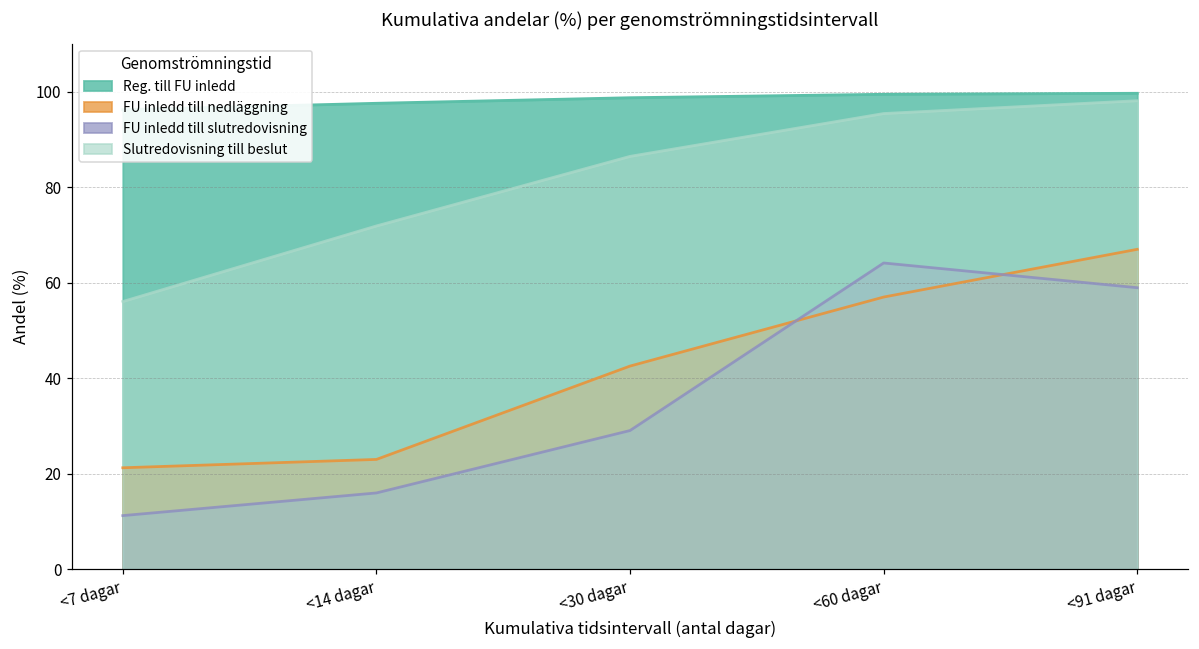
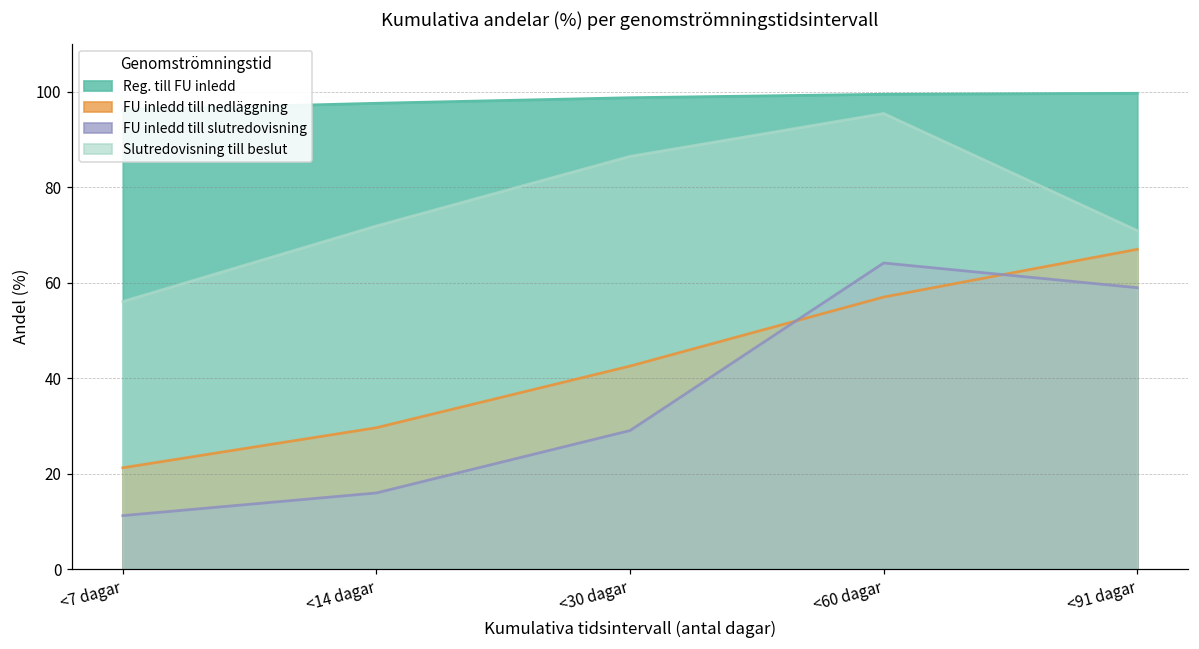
  {
    "Reg. till FU inledd": {
      "<14 dagar": 98,
      "<30 dagar": 99,
      "<60 dagar": 99,
      "<91 dagar": 100
    },
    "FU inledd till nedläggning": {
      "<7 dagar": 21,
-     "<14 dagar": 23,
+     "<14 dagar": 30,
      "<30 dagar": 43,
      "<60 dagar": 57,
      "<91 dagar": 67
    },
    "FU inledd till slutredovisning": {
      "<7 dagar": 11,
      "<14 dagar": 16,
      "<30 dagar": 29,
      "<60 dagar": 64,
      "<91 dagar": 59
    },
    "Slutredovisning till beslut": {
      "<7 dagar": 56,
      "<14 dagar": 72,
      "<30 dagar": 86,
      "<60 dagar": 95,
-     "<91 dagar": 98
+     "<91 dagar": 71
    }
  }
